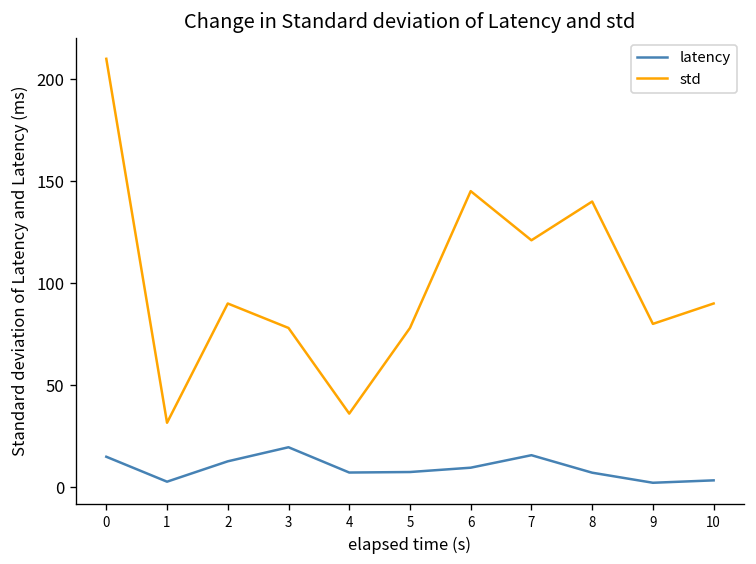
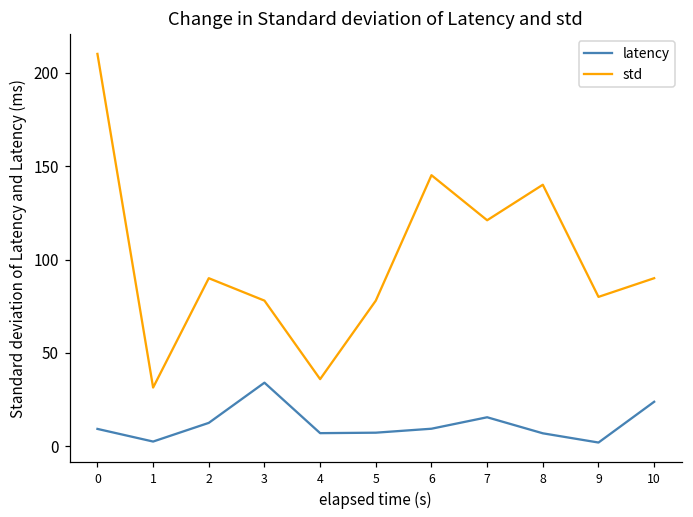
  {
    "latency": {
-     "0": 15,
+     "0": 9,
      "1": 3,
      "2": 13,
-     "3": 20,
+     "3": 34,
      "4": 7,
      "5": 7,
      "6": 9,
      "7": 16,
      "8": 7,
      "9": 2,
-     "10": 3
+     "10": 24
    },
    "std": {
      "0": 210,
      "1": 32,
      "2": 90,
      "3": 78,
      "4": 36,
      "5": 78,
      "6": 145,
      "7": 121,
      "8": 140,
      "9": 80,
      "10": 90
    }
  }
